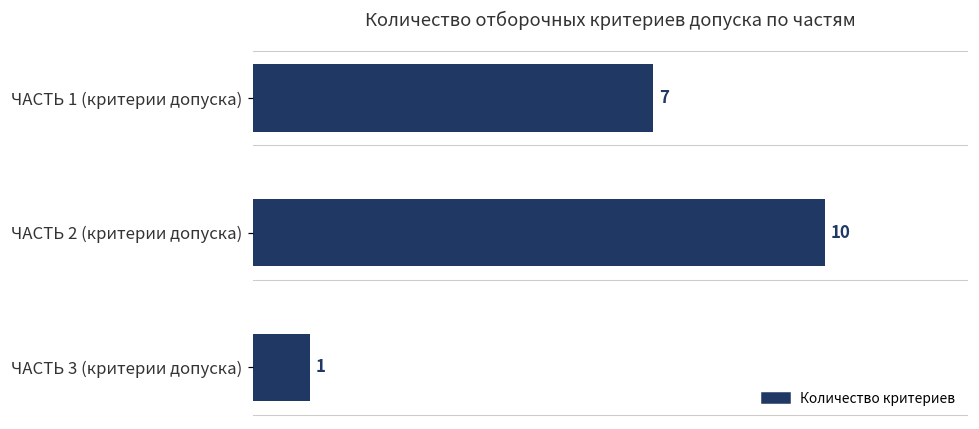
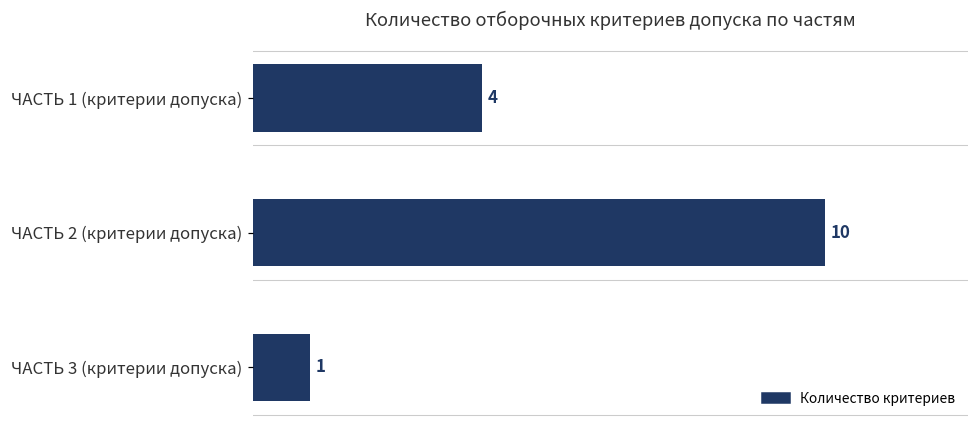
  {
-   "ЧАСТЬ 1 (критерии допуска)": 7,
+   "ЧАСТЬ 1 (критерии допуска)": 4,
    "ЧАСТЬ 2 (критерии допуска)": 10,
    "ЧАСТЬ 3 (критерии допуска)": 1
  }
